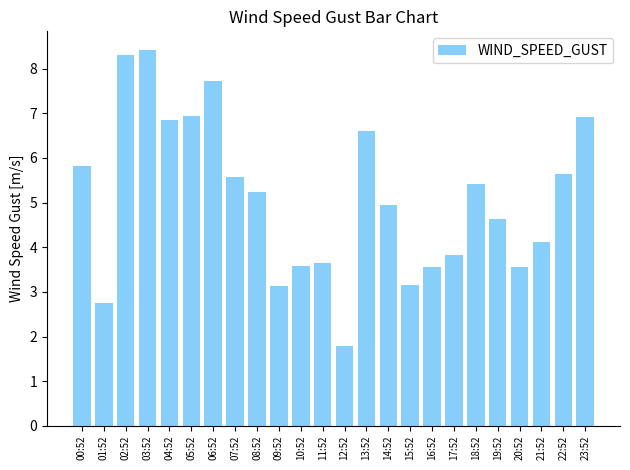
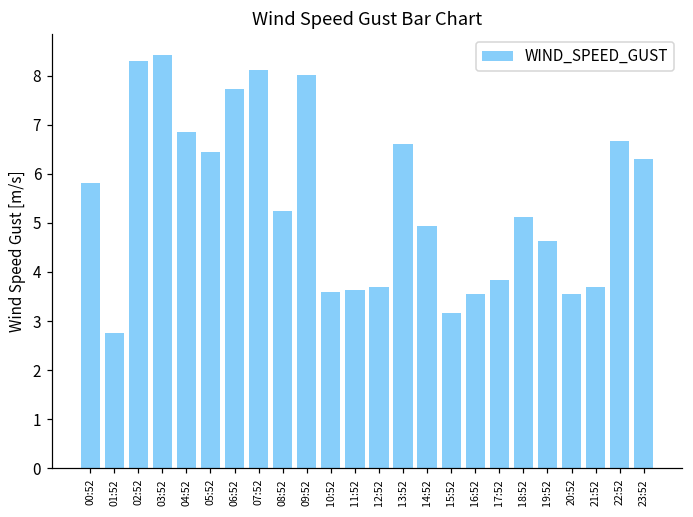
  {
    "00:52": 5.8,
    "01:52": 2.7,
    "02:52": 8.3,
    "03:52": 8.4,
    "04:52": 6.9,
-   "05:52": 6.9,
+   "05:52": 6.4,
    "06:52": 7.7,
-   "07:52": 5.6,
+   "07:52": 8.1,
    "08:52": 5.2,
-   "09:52": 3.1,
+   "09:52": 8.0,
    "10:52": 3.6,
    "11:52": 3.6,
-   "12:52": 1.8,
+   "12:52": 3.7,
    "13:52": 6.6,
    "14:52": 4.9,
    "15:52": 3.2,
    "16:52": 3.6,
    "17:52": 3.8,
-   "18:52": 5.4,
+   "18:52": 5.1,
    "19:52": 4.6,
    "20:52": 3.6,
-   "21:52": 4.1,
-   "22:52": 5.6,
-   "23:52": 6.9
+   "21:52": 3.7,
+   "22:52": 6.7,
+   "23:52": 6.3
  }
